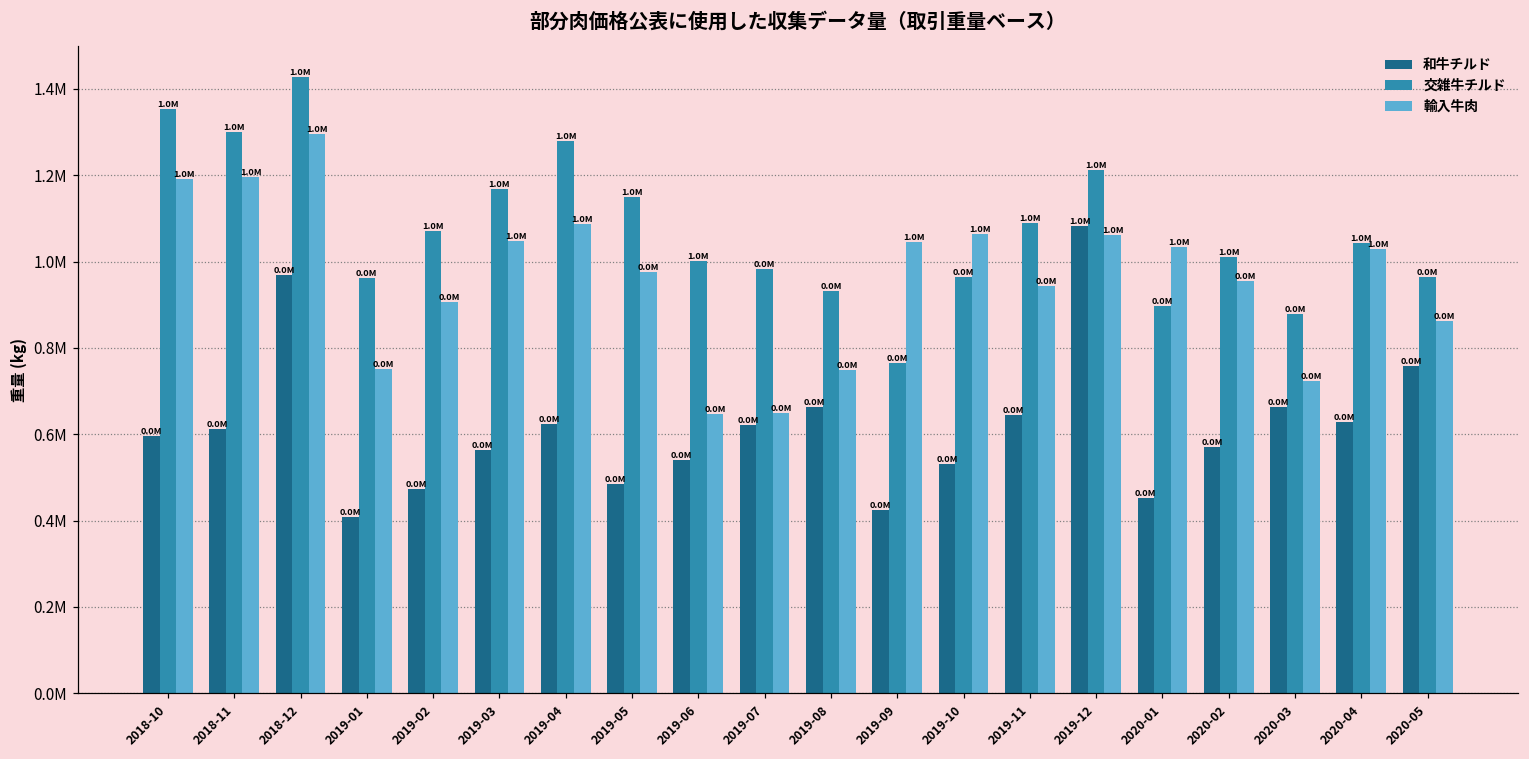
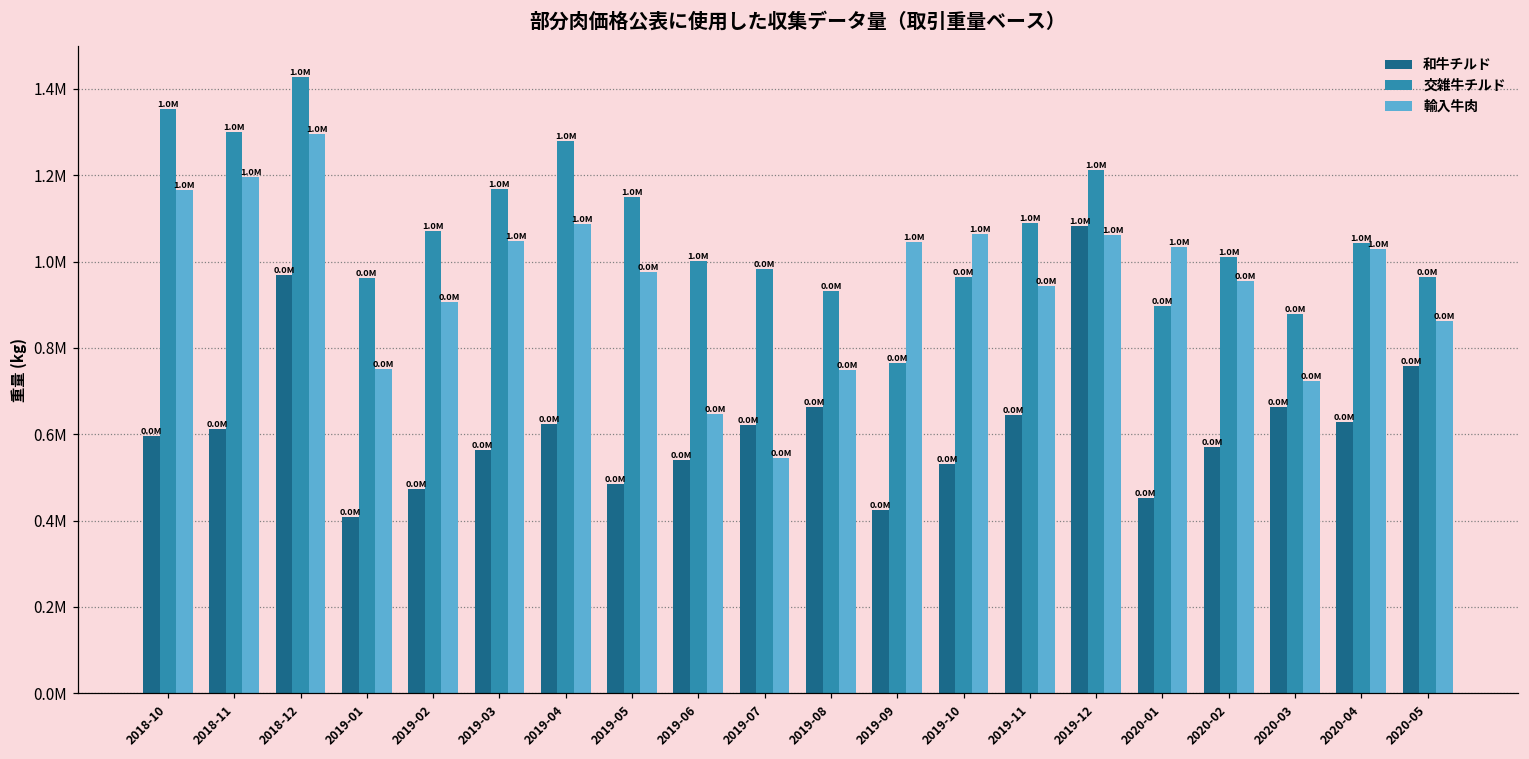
  {
    "輸入牛肉": {
-     "2018-10": 1190000,
-     "2019-07": 650000
+     "2018-10": 1170000,
+     "2019-07": 540000
    }
  }
